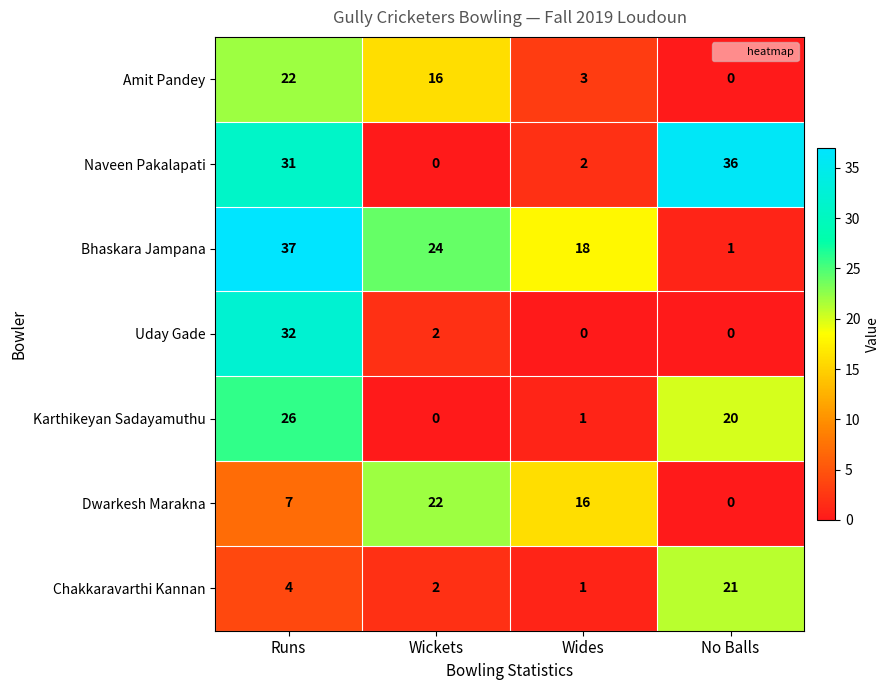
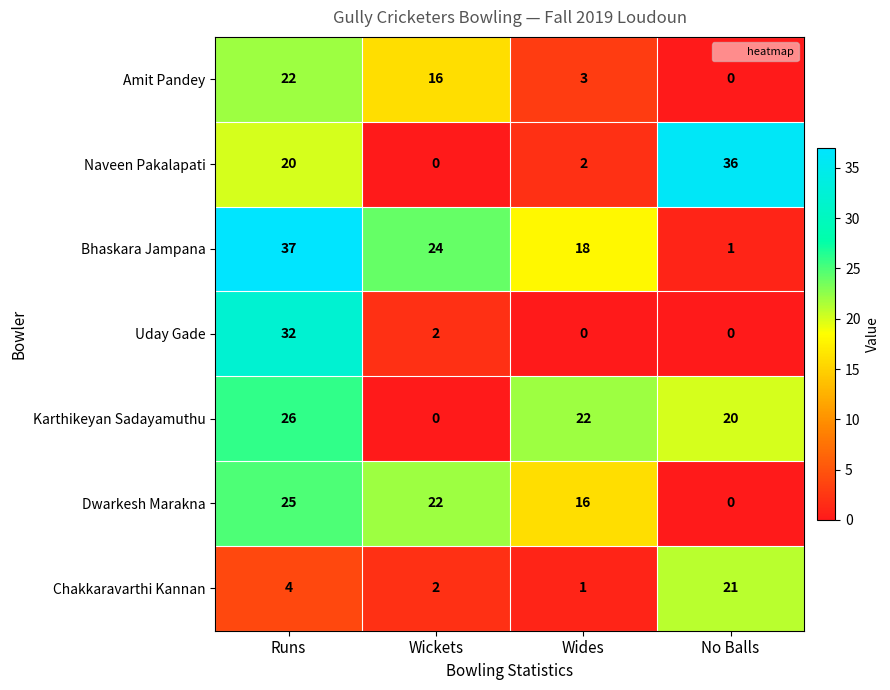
  {
    "Amit Pandey": {
      "Runs": 22,
      "Wickets": 16,
      "Wides": 3,
      "No Balls": 0
    },
    "Naveen Pakalapati": {
-     "Runs": 31,
+     "Runs": 20,
      "Wickets": 0,
      "Wides": 2,
      "No Balls": 36
    },
    "Bhaskara Jampana": {
      "Runs": 37,
      "Wickets": 24,
      "Wides": 18,
      "No Balls": 1
    },
    "Uday Gade": {
      "Runs": 32,
      "Wickets": 2,
      "Wides": 0,
      "No Balls": 0
    },
    "Karthikeyan Sadayamuthu": {
      "Runs": 26,
      "Wickets": 0,
-     "Wides": 1,
+     "Wides": 22,
      "No Balls": 20
    },
    "Dwarkesh Marakna": {
-     "Runs": 7,
+     "Runs": 25,
      "Wickets": 22,
      "Wides": 16,
      "No Balls": 0
    },
    "Chakkaravarthi Kannan": {
      "Runs": 4,
      "Wickets": 2,
      "Wides": 1,
      "No Balls": 21
    }
  }
